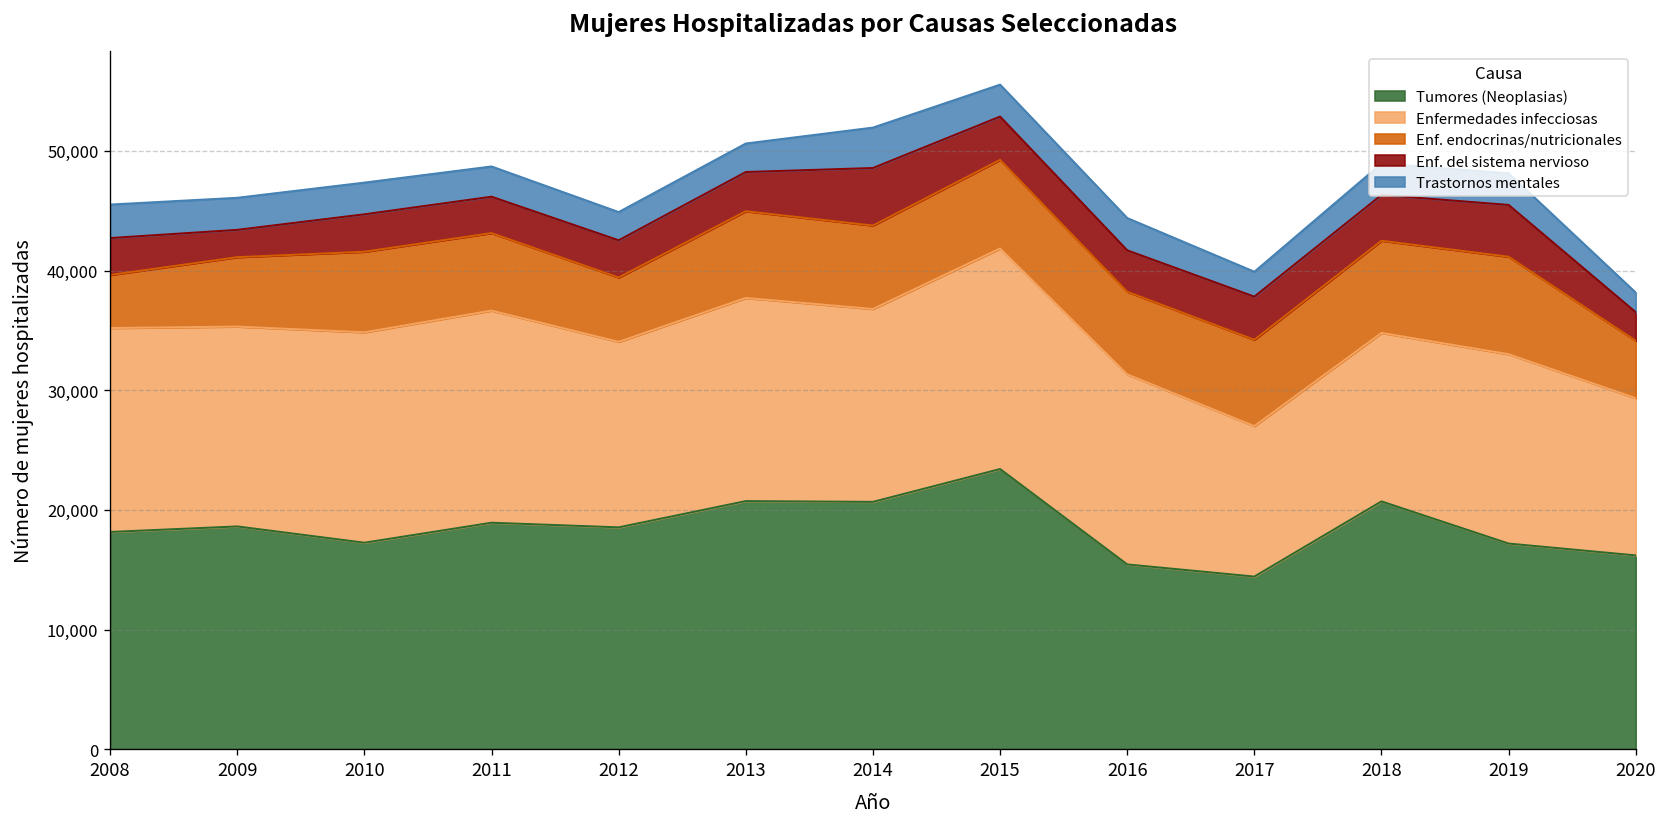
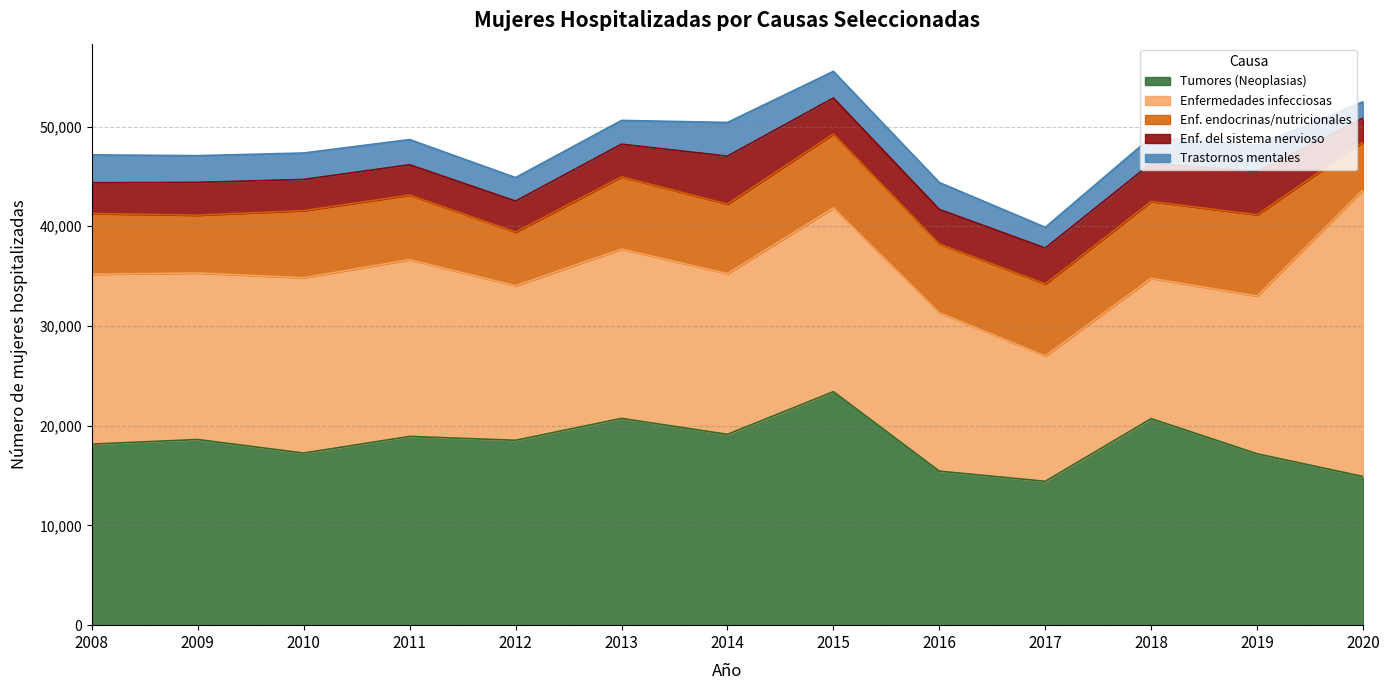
  {
    "Tumores (Neoplasias)": {
      "2008": "18,000",
      "2009": "19,000",
      "2010": "17,000",
      "2011": "19,000",
      "2012": "19,000",
      "2013": "21,000",
-     "2014": "21,000",
+     "2014": "19,000",
      "2015": "23,000",
      "2016": "15,000",
      "2017": "14,000",
      "2018": "21,000",
      "2019": "17,000",
-     "2020": "16,000"
+     "2020": "15,000"
    },
    "Enfermedades infecciosas": {
      "2008": "17,000",
      "2009": "17,000",
      "2010": "18,000",
      "2011": "18,000",
      "2012": "16,000",
      "2013": "17,000",
      "2014": "16,000",
      "2015": "18,000",
      "2016": "16,000",
      "2017": "13,000",
      "2018": "14,000",
      "2019": "16,000",
-     "2020": "13,000"
+     "2020": "29,000"
    },
    "Enf. endocrinas/nutricionales": {
-     "2008": "4,000",
+     "2008": "6,000",
      "2009": "6,000",
      "2010": "7,000",
      "2011": "6,000",
      "2012": "5,000",
      "2013": "7,000",
      "2014": "7,000",
      "2015": "7,000",
      "2016": "7,000",
      "2017": "7,000",
      "2018": "8,000",
      "2019": "8,000",
      "2020": "5,000"
    },
    "Enf. del sistema nervioso": {
      "2008": "3,000",
-     "2009": "2,000",
+     "2009": "3,000",
      "2010": "3,000",
      "2011": "3,000",
      "2012": "3,000",
      "2013": "3,000",
      "2014": "5,000",
      "2015": "4,000",
      "2016": "3,000",
      "2017": "4,000",
      "2019": "4,000",
      "2020": "2,000"
    },
    "Trastornos mentales": {
      "2008": "3,000",
      "2009": "3,000",
      "2010": "3,000",
      "2011": "3,000",
      "2012": "2,000",
      "2013": "2,000",
      "2014": "3,000",
      "2015": "3,000",
      "2016": "3,000",
      "2017": "2,000",
      "2020": "2,000"
    }
  }
